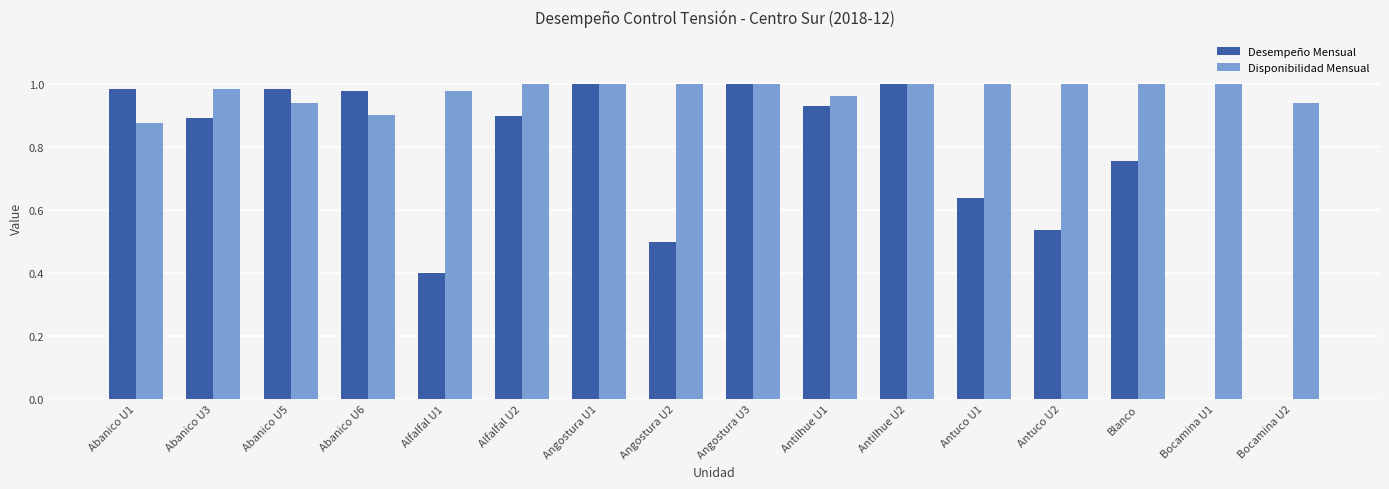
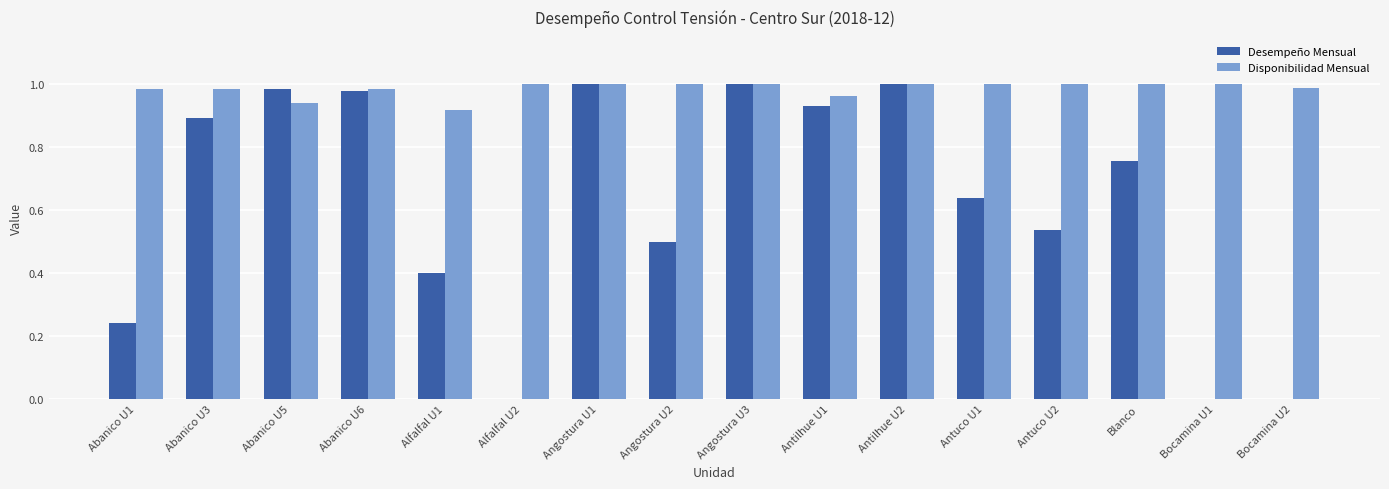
  {
    "Desempeño Mensual": {
-     "Abanico U1": 0.98,
+     "Abanico U1": 0.24,
      "Abanico U3": 0.89,
      "Abanico U5": 0.98,
      "Abanico U6": 0.98,
      "Alfalfal U1": 0.40,
-     "Alfalfal U2": 0.9,
+     "Alfalfal U2": 0.0,
      "Angostura U1": 1.00,
      "Angostura U2": 0.50,
      "Angostura U3": 1.00,
      "Antilhue U1": 0.93,
      "Antilhue U2": 1.00,
      "Antuco U1": 0.64,
      "Antuco U2": 0.54,
      "Blanco": 0.76,
      "Bocamina U1": 0.00,
      "Bocamina U2": 0.00
    },
    "Disponibilidad Mensual": {
-     "Abanico U1": 0.88,
+     "Abanico U1": 0.98,
      "Abanico U3": 0.98,
      "Abanico U5": 0.94,
-     "Abanico U6": 0.90,
-     "Alfalfal U1": 0.98,
+     "Abanico U6": 0.98,
+     "Alfalfal U1": 0.92,
      "Alfalfal U2": 1.00,
      "Angostura U1": 1.00,
      "Angostura U2": 1.00,
      "Angostura U3": 1.00,
      "Antilhue U1": 0.96,
      "Antilhue U2": 1.00,
      "Antuco U1": 1.00,
      "Antuco U2": 1.00,
      "Blanco": 1.00,
      "Bocamina U1": 1.00,
-     "Bocamina U2": 0.94
+     "Bocamina U2": 0.99
    }
  }
